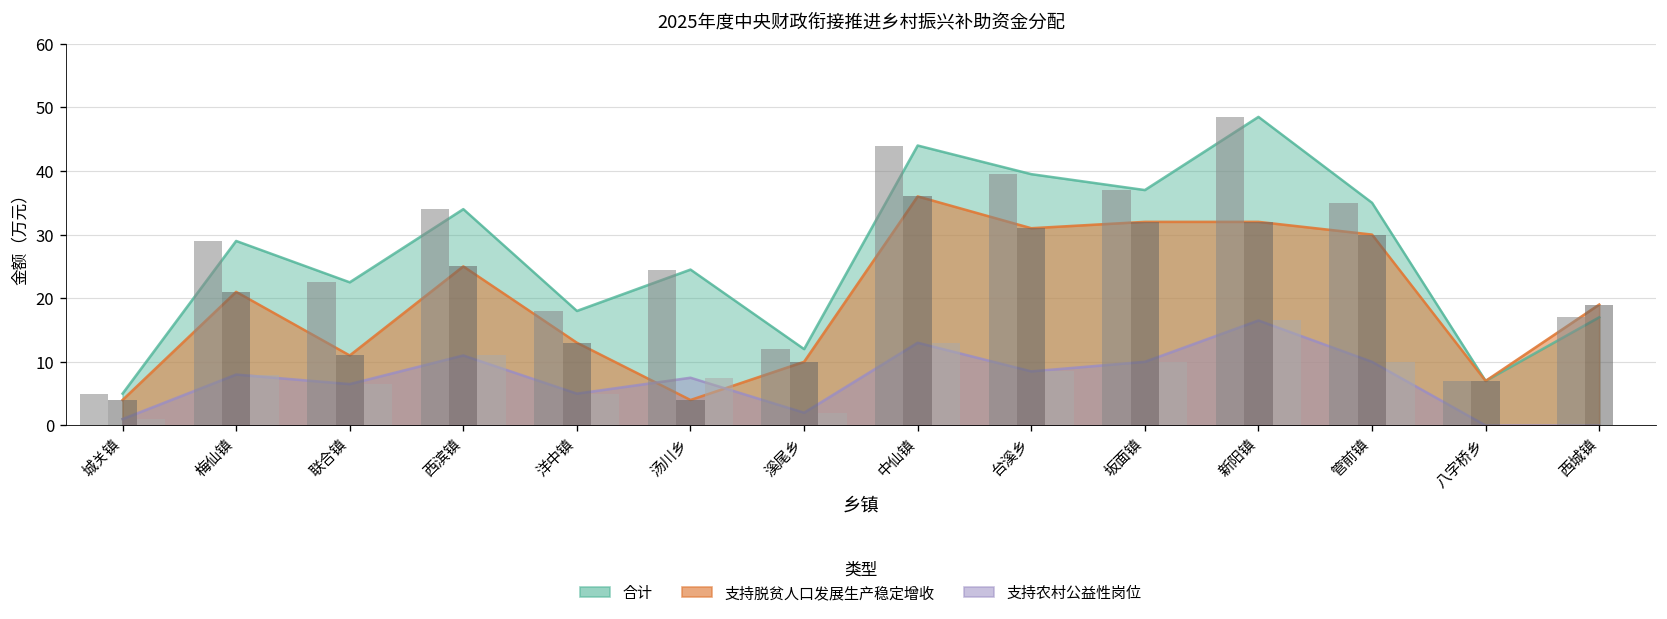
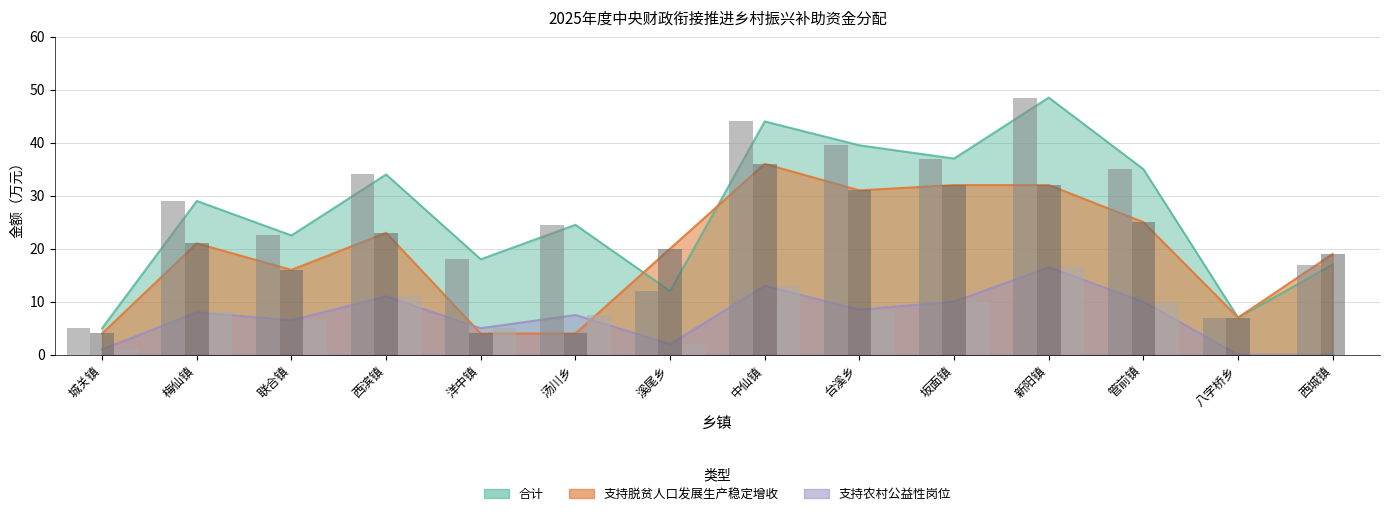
  {
    "支持脱贫人口发展生产稳定增收": {
      "城关镇": 4,
      "梅仙镇": 21,
-     "联合镇": 11,
-     "西滨镇": 25,
-     "洋中镇": 13,
+     "联合镇": 16,
+     "西滨镇": 23,
+     "洋中镇": 4,
      "汤川乡": 4,
-     "溪尾乡": 10,
+     "溪尾乡": 20,
      "中仙镇": 36,
      "台溪乡": 31,
      "坂面镇": 32,
      "新阳镇": 32,
-     "管前镇": 30,
+     "管前镇": 25,
      "西城镇": 19
    }
  }
